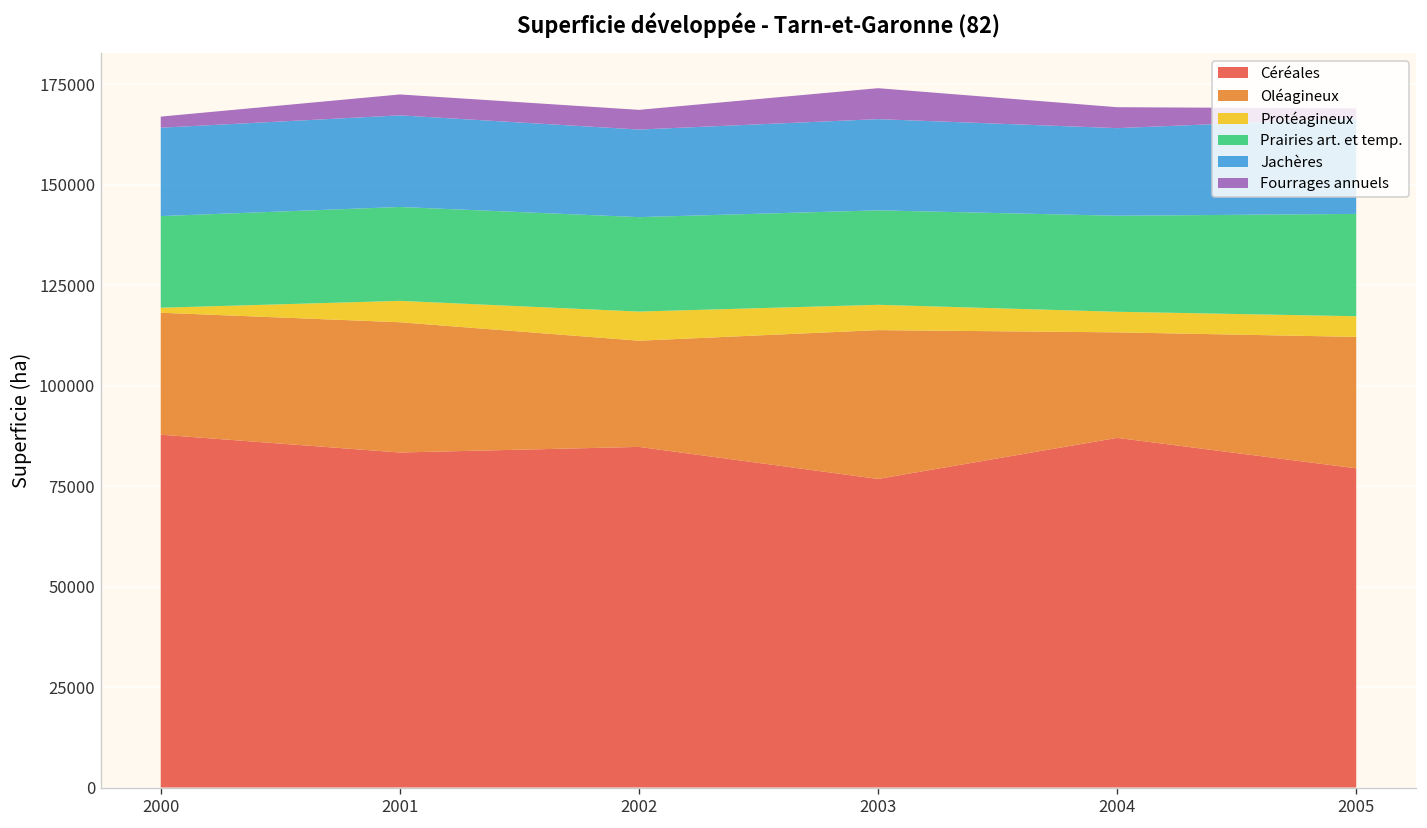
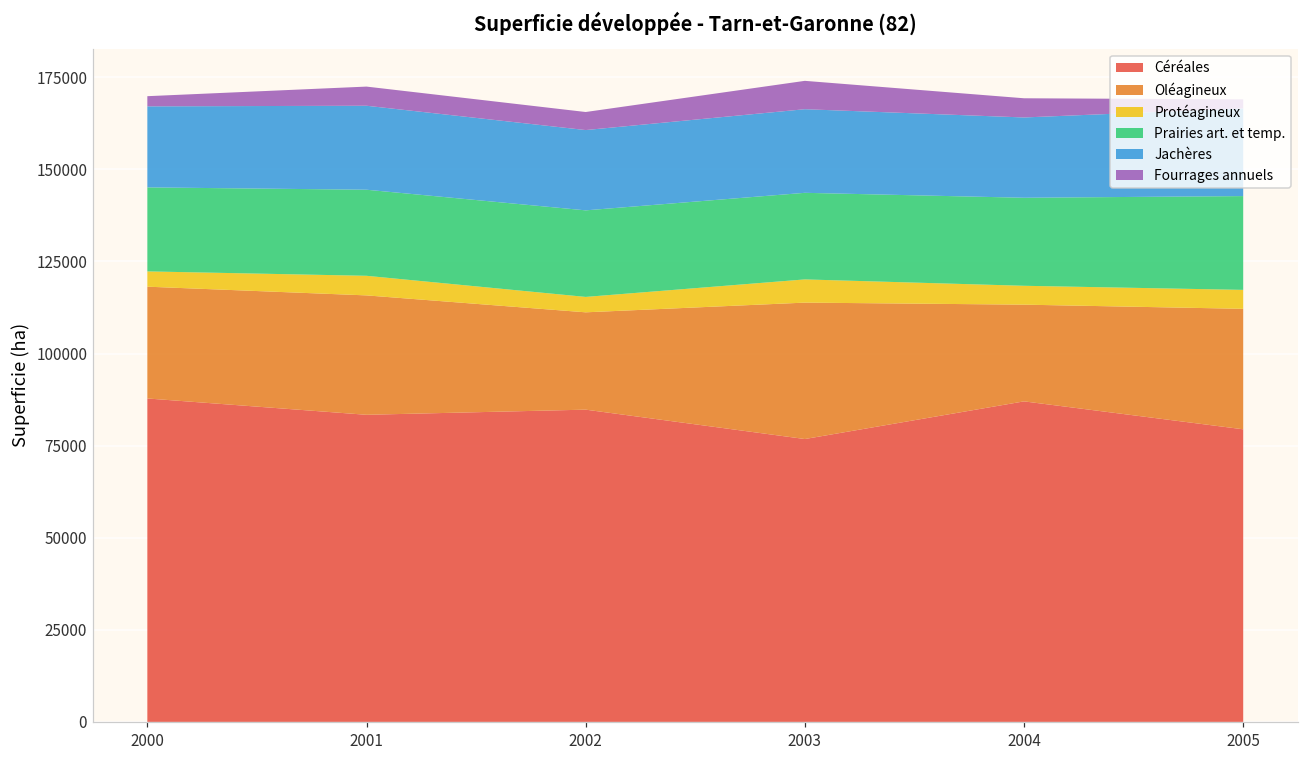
  {
    "Protéagineux": {
-     "2000": 1000,
+     "2000": 4000,
      "2001": 5000,
-     "2002": 7000,
+     "2002": 4000,
      "2003": 6000,
      "2004": 5000,
      "2005": 5000
    },
    "Prairies art. et temp.": {
      "2000": 23000,
      "2001": 23000,
      "2002": 24000,
      "2003": 24000,
      "2004": 24000,
      "2005": 25000
    },
    "Jachères": {
      "2000": 22000,
      "2001": 23000,
      "2002": 22000,
      "2003": 23000,
      "2004": 22000
    },
    "Fourrages annuels": {
      "2000": 3000,
      "2001": 5000,
      "2002": 5000,
      "2003": 8000,
      "2004": 5000
    }
  }
